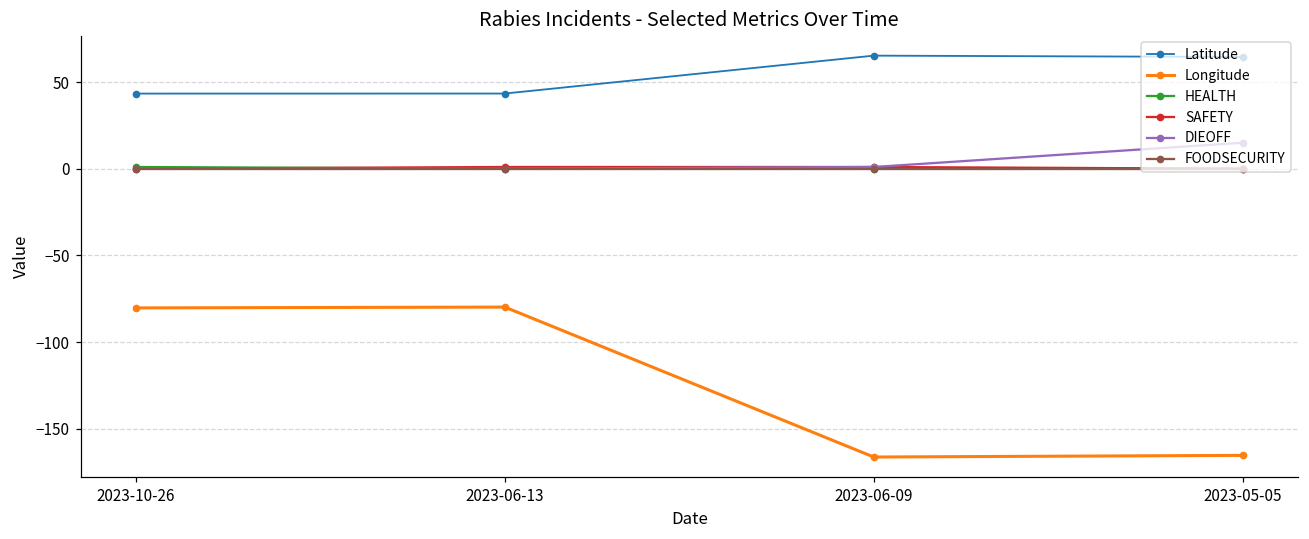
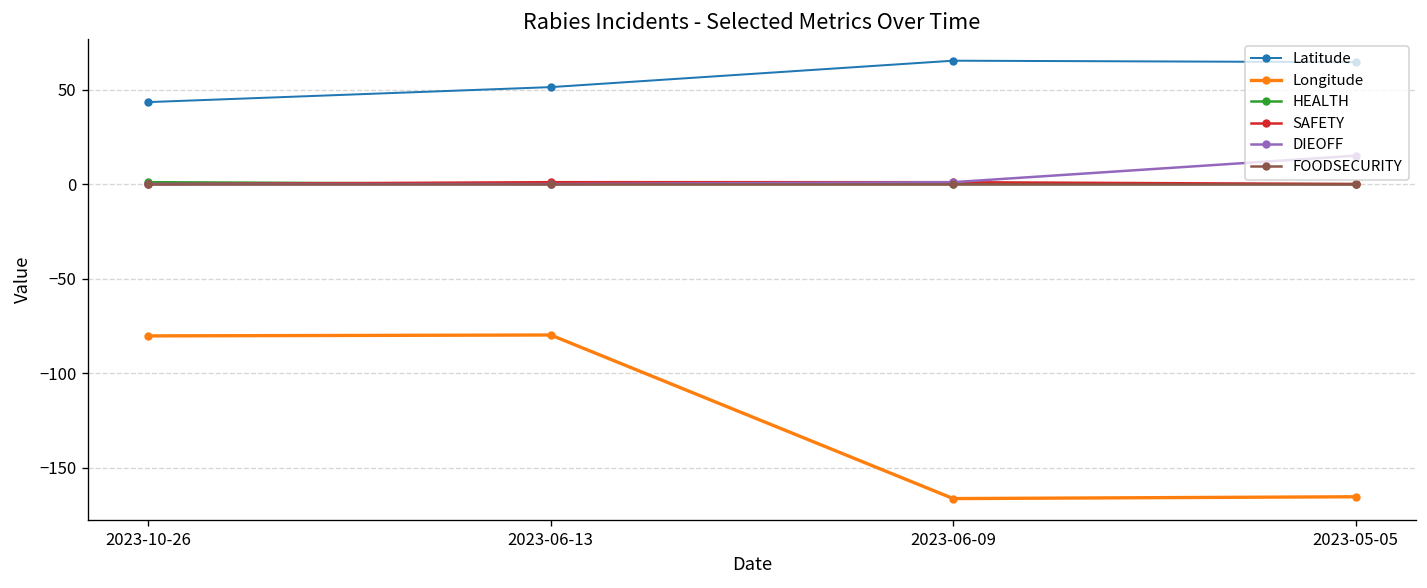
  {
    "Latitude": {
      "2023-10-26": 43,
-     "2023-06-13": 43,
+     "2023-06-13": 51,
      "2023-06-09": 65
    },
    "Longitude": {
      "2023-10-26": -80,
      "2023-06-13": -80,
      "2023-06-09": -166,
      "2023-05-05": -165
    }
  }
